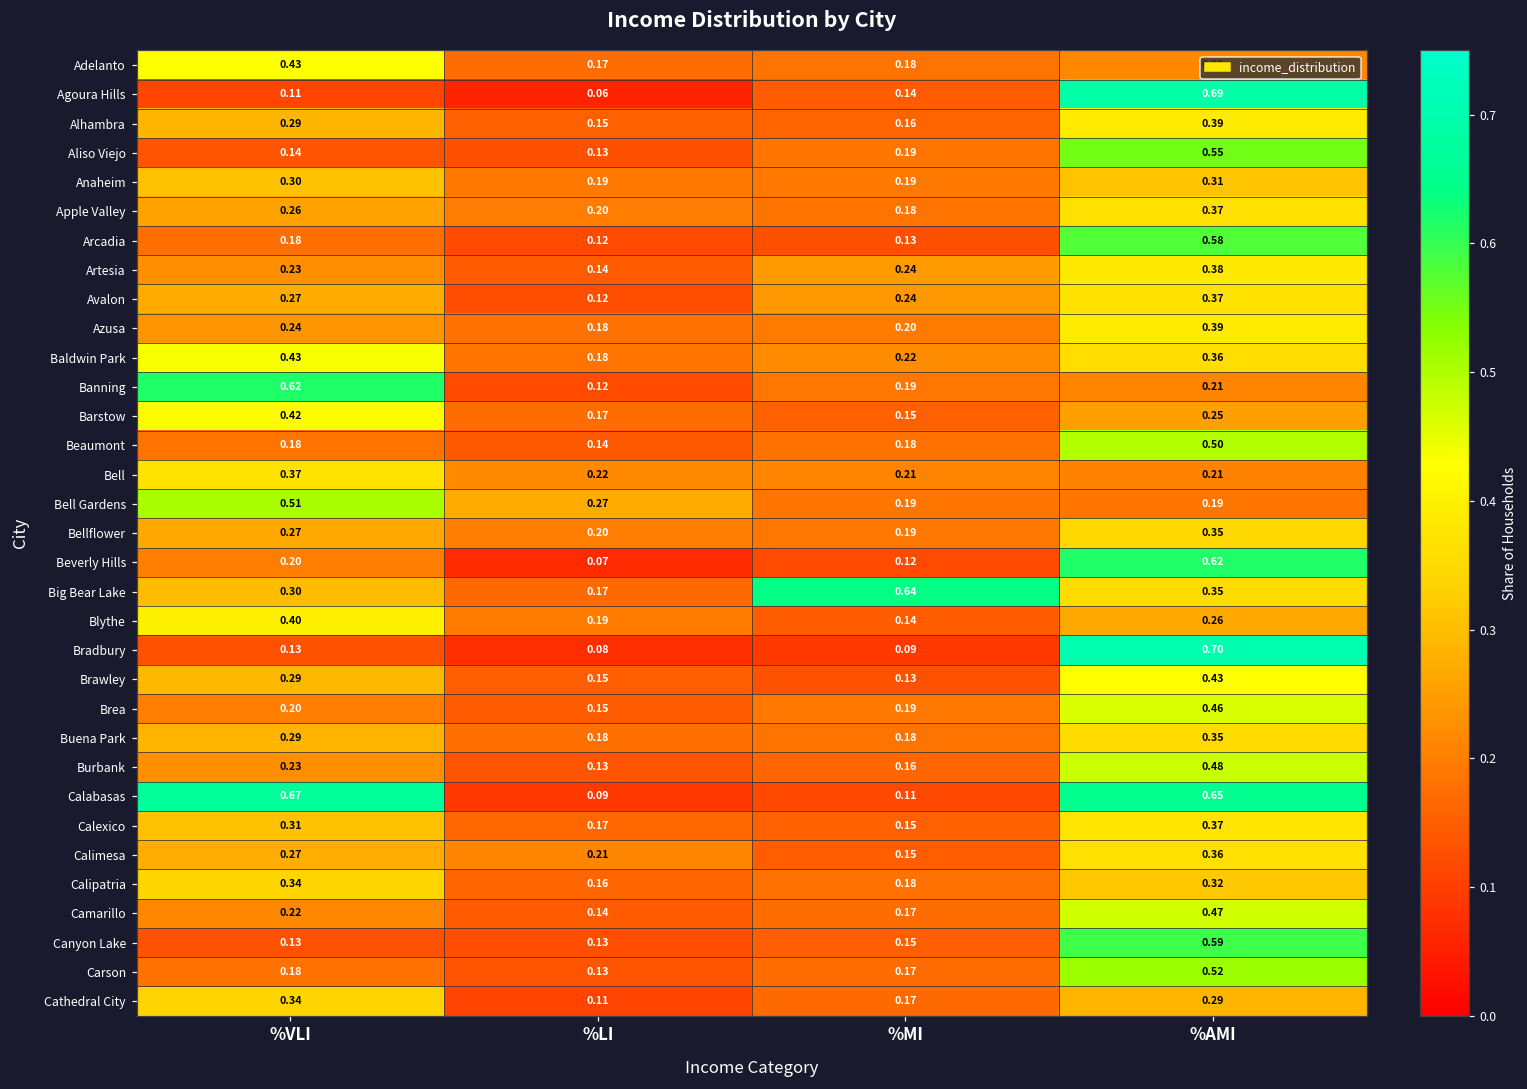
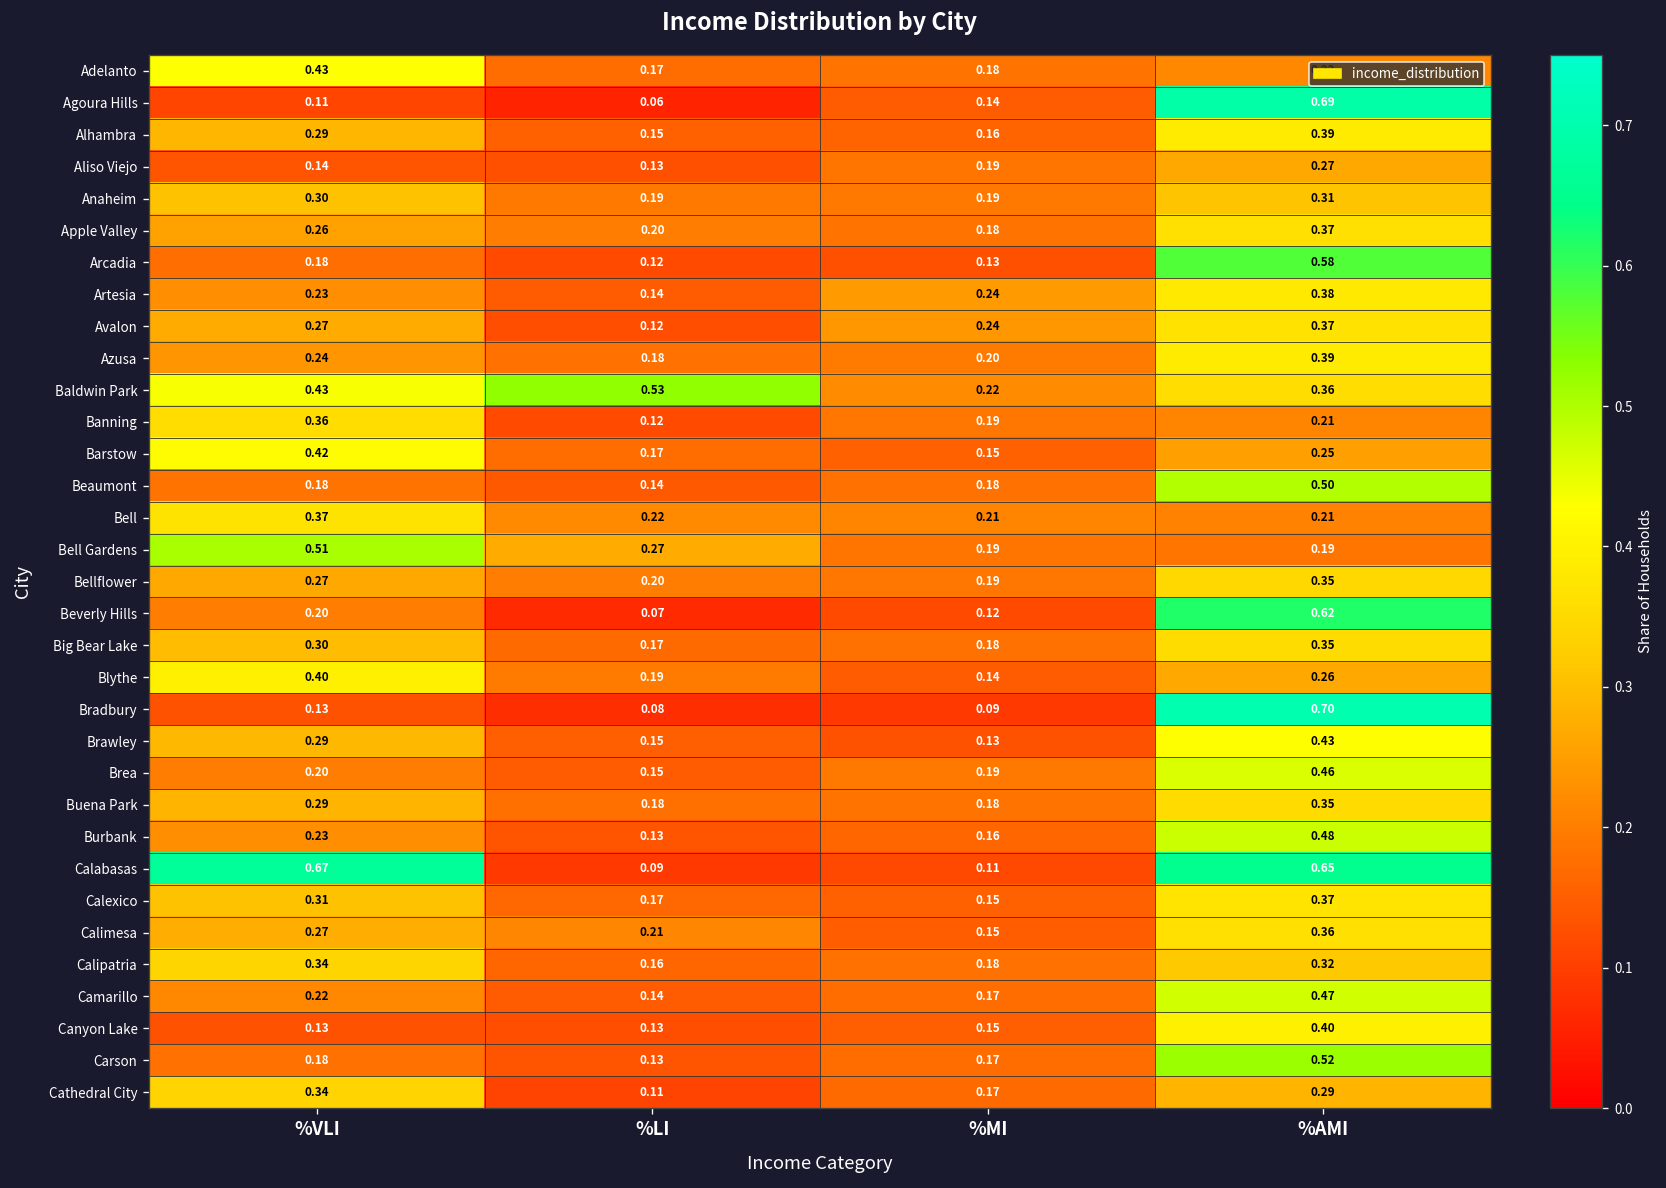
  {
    "Adelanto": {
      "%VLI": 0.43,
      "%LI": 0.17,
      "%MI": 0.18
    },
    "Agoura Hills": {
      "%VLI": 0.11,
      "%LI": 0.06,
      "%MI": 0.14,
      "%AMI": 0.69
    },
    "Alhambra": {
      "%VLI": 0.29,
      "%LI": 0.15,
      "%MI": 0.16,
      "%AMI": 0.39
    },
    "Aliso Viejo": {
      "%VLI": 0.14,
      "%LI": 0.13,
      "%MI": 0.19,
-     "%AMI": 0.55
+     "%AMI": 0.27
    },
    "Anaheim": {
      "%VLI": 0.30,
      "%LI": 0.19,
      "%MI": 0.19,
      "%AMI": 0.31
    },
    "Apple Valley": {
      "%VLI": 0.26,
      "%LI": 0.20,
      "%MI": 0.18,
      "%AMI": 0.37
    },
    "Arcadia": {
      "%VLI": 0.18,
      "%LI": 0.12,
      "%MI": 0.13,
      "%AMI": 0.58
    },
    "Artesia": {
      "%VLI": 0.23,
      "%LI": 0.14,
      "%MI": 0.24,
      "%AMI": 0.38
    },
    "Avalon": {
      "%VLI": 0.27,
      "%LI": 0.12,
      "%MI": 0.24,
      "%AMI": 0.37
    },
    "Azusa": {
      "%VLI": 0.24,
      "%LI": 0.18,
      "%MI": 0.20,
      "%AMI": 0.39
    },
    "Baldwin Park": {
      "%VLI": 0.43,
-     "%LI": 0.18,
+     "%LI": 0.53,
      "%MI": 0.22,
      "%AMI": 0.36
    },
    "Banning": {
-     "%VLI": 0.62,
+     "%VLI": 0.36,
      "%LI": 0.12,
      "%MI": 0.19,
      "%AMI": 0.21
    },
    "Barstow": {
      "%VLI": 0.42,
      "%LI": 0.17,
      "%MI": 0.15,
      "%AMI": 0.25
    },
    "Beaumont": {
      "%VLI": 0.18,
      "%LI": 0.14,
      "%MI": 0.18,
      "%AMI": 0.50
    },
    "Bell": {
      "%VLI": 0.37,
      "%LI": 0.22,
      "%MI": 0.21,
      "%AMI": 0.21
    },
    "Bell Gardens": {
      "%VLI": 0.51,
      "%LI": 0.27,
      "%MI": 0.19,
      "%AMI": 0.19
    },
    "Bellflower": {
      "%VLI": 0.27,
      "%LI": 0.20,
      "%MI": 0.19,
      "%AMI": 0.35
    },
    "Beverly Hills": {
      "%VLI": 0.20,
      "%LI": 0.07,
      "%MI": 0.12,
      "%AMI": 0.62
    },
    "Big Bear Lake": {
      "%VLI": 0.30,
      "%LI": 0.17,
-     "%MI": 0.64,
+     "%MI": 0.18,
      "%AMI": 0.35
    },
    "Blythe": {
      "%VLI": 0.40,
      "%LI": 0.19,
      "%MI": 0.14,
      "%AMI": 0.26
    },
    "Bradbury": {
      "%VLI": 0.13,
      "%LI": 0.08,
      "%MI": 0.09,
      "%AMI": 0.70
    },
    "Brawley": {
      "%VLI": 0.29,
      "%LI": 0.15,
      "%MI": 0.13,
      "%AMI": 0.43
    },
    "Brea": {
      "%VLI": 0.20,
      "%LI": 0.15,
      "%MI": 0.19,
      "%AMI": 0.46
    },
    "Buena Park": {
      "%VLI": 0.29,
      "%LI": 0.18,
      "%MI": 0.18,
      "%AMI": 0.35
    },
    "Burbank": {
      "%VLI": 0.23,
      "%LI": 0.13,
      "%MI": 0.16,
      "%AMI": 0.48
    },
    "Calabasas": {
      "%VLI": 0.67,
      "%LI": 0.09,
      "%MI": 0.11,
      "%AMI": 0.65
    },
    "Calexico": {
      "%VLI": 0.31,
      "%LI": 0.17,
      "%MI": 0.15,
      "%AMI": 0.37
    },
    "Calimesa": {
      "%VLI": 0.27,
      "%LI": 0.21,
      "%MI": 0.15,
      "%AMI": 0.36
    },
    "Calipatria": {
      "%VLI": 0.34,
      "%LI": 0.16,
      "%MI": 0.18,
      "%AMI": 0.32
    },
    "Camarillo": {
      "%VLI": 0.22,
      "%LI": 0.14,
      "%MI": 0.17,
      "%AMI": 0.47
    },
    "Canyon Lake": {
      "%VLI": 0.13,
      "%LI": 0.13,
      "%MI": 0.15,
-     "%AMI": 0.59
+     "%AMI": 0.40
    },
    "Carson": {
      "%VLI": 0.18,
      "%LI": 0.13,
      "%MI": 0.17,
      "%AMI": 0.52
    },
    "Cathedral City": {
      "%VLI": 0.34,
      "%LI": 0.11,
      "%MI": 0.17,
      "%AMI": 0.29
    }
  }
